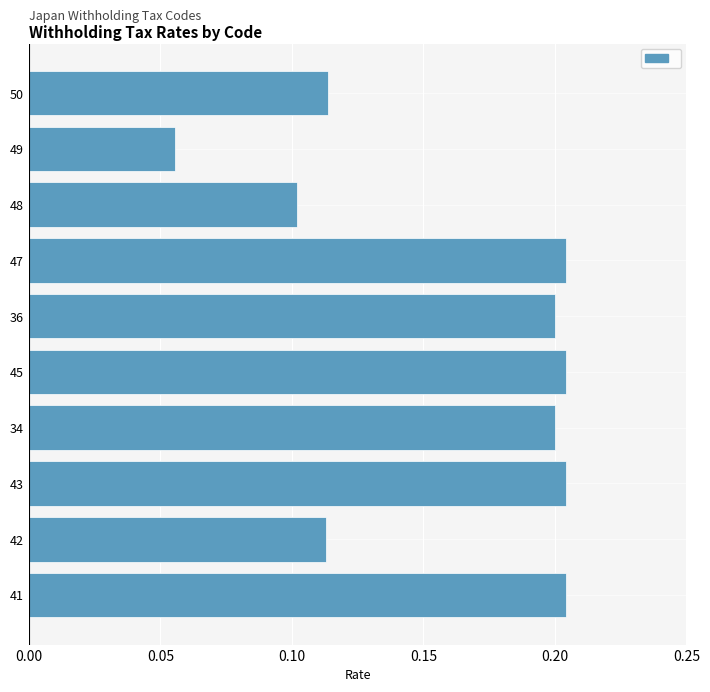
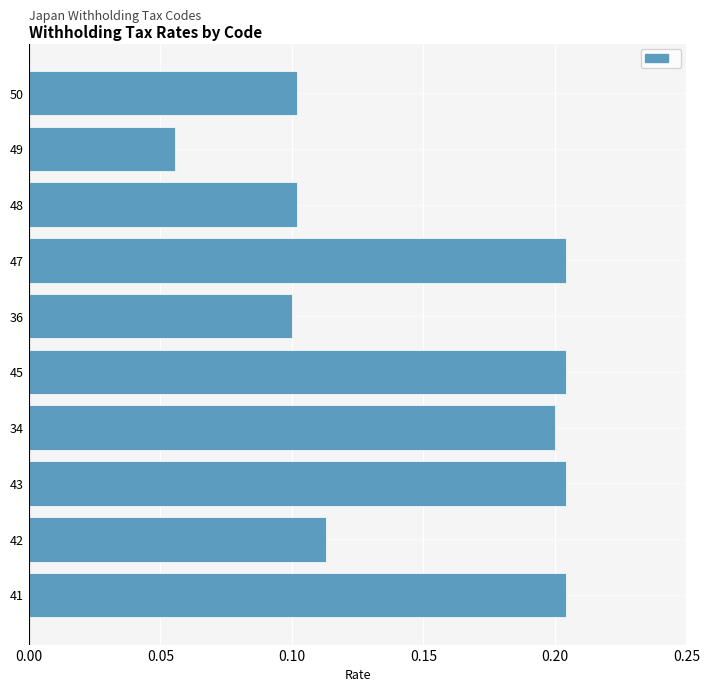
  {
-   "50": 0.114,
+   "50": 0.102,
    "49": 0.055,
    "48": 0.102,
    "47": 0.204,
-   "36": 0.2,
+   "36": 0.1,
    "45": 0.204,
    "34": 0.200,
    "43": 0.204,
    "42": 0.113,
    "41": 0.204
  }
